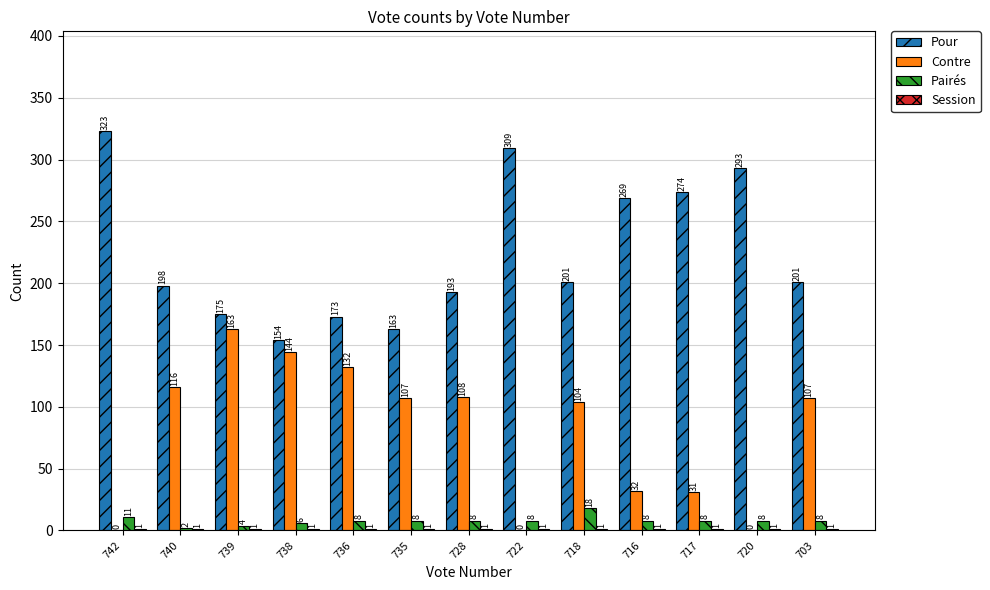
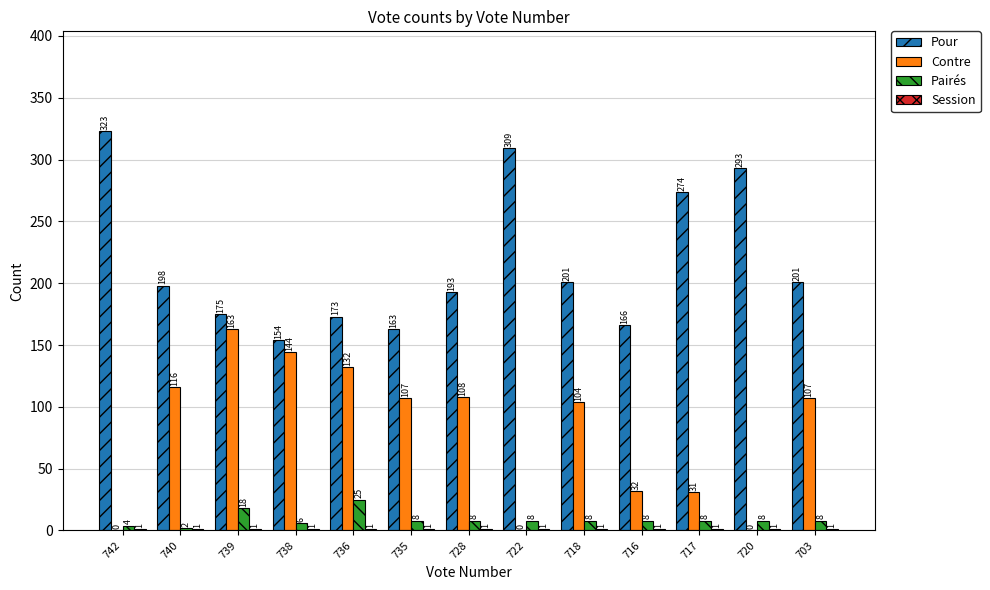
  {
    "Pour": {
      "742": 323,
      "740": 198,
      "739": 175,
      "738": 154,
      "736": 173,
      "735": 163,
      "728": 193,
      "722": 309,
      "718": 201,
-     "716": 269,
+     "716": 166,
      "717": 274,
      "720": 293,
      "703": 201
    },
    "Contre": {
      "742": 0,
      "740": 116,
      "739": 163,
      "738": 144,
      "736": 132,
      "735": 107,
      "728": 108,
      "722": 0,
      "718": 104,
      "716": 32,
      "717": 31,
      "720": 0,
      "703": 107
    },
    "Pairés": {
-     "742": 11,
+     "742": 4,
      "740": 2,
-     "739": 4,
+     "739": 18,
      "738": 6,
-     "736": 8,
+     "736": 25,
      "735": 8,
      "728": 8,
      "722": 8,
-     "718": 18,
+     "718": 8,
      "716": 8,
      "717": 8,
      "720": 8,
      "703": 8
    },
    "Session": {
      "742": 1,
      "740": 1,
      "739": 1,
      "738": 1,
      "736": 1,
      "735": 1,
      "728": 1,
      "722": 1,
      "718": 1,
      "716": 1,
      "717": 1,
      "720": 1,
      "703": 1
    }
  }
